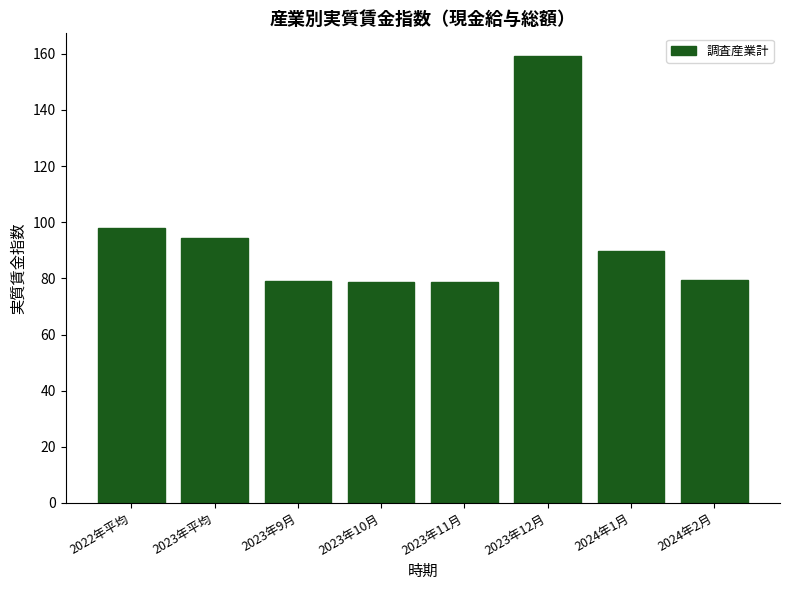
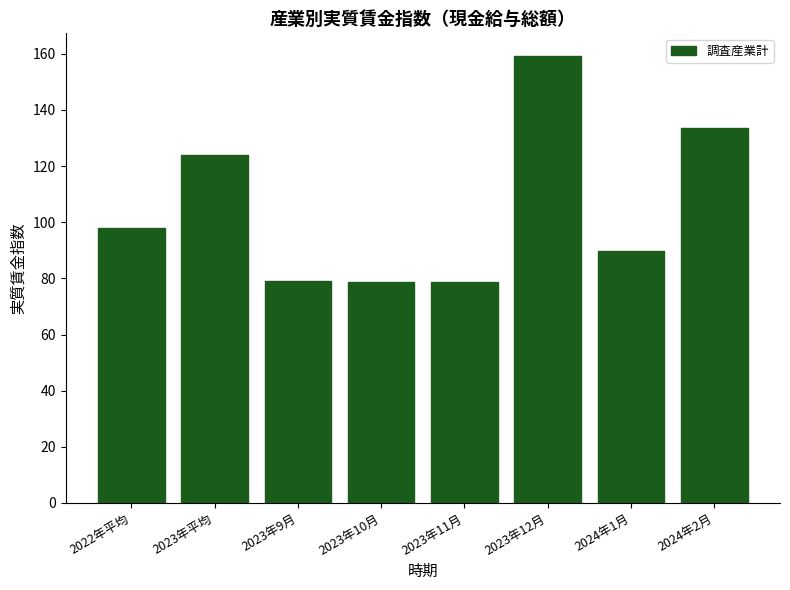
  {
    "2022年平均": 98,
-   "2023年平均": 94,
+   "2023年平均": 124,
    "2023年9月": 79,
    "2023年10月": 79,
    "2023年11月": 79,
    "2023年12月": 159,
    "2024年1月": 90,
-   "2024年2月": 79
+   "2024年2月": 133
  }
